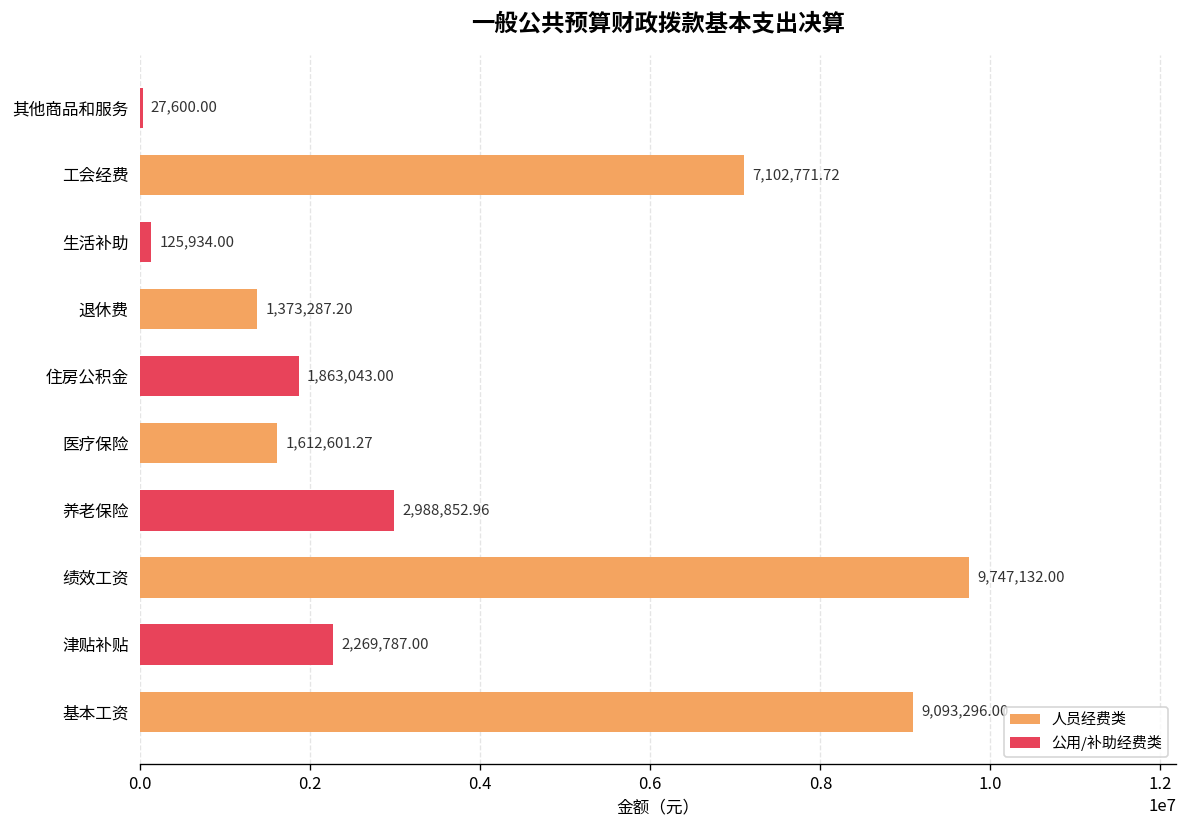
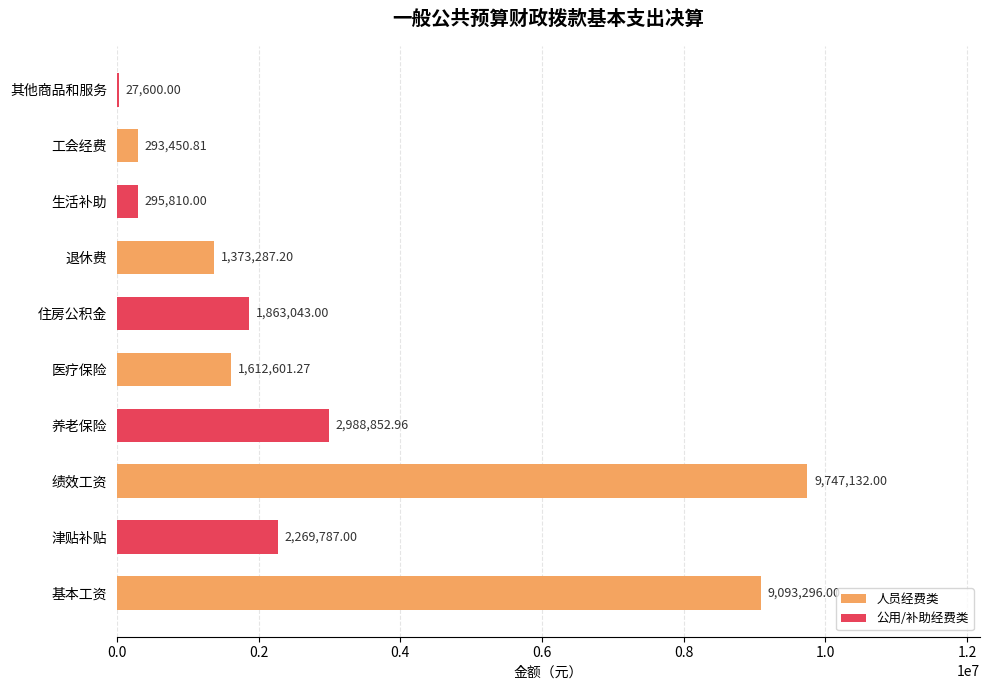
  {
    "其他商品和服务": "27,600.00",
-   "工会经费": "7,102,771.72",
-   "生活补助": "125,934.00",
+   "工会经费": "293,450.81",
+   "生活补助": "295,810.00",
    "退休费": "1,373,287.20",
    "住房公积金": "1,863,043.00",
    "医疗保险": "1,612,601.27",
    "养老保险": "2,988,852.96",
    "绩效工资": "9,747,132.00",
    "津贴补贴": "2,269,787.00"
  }
